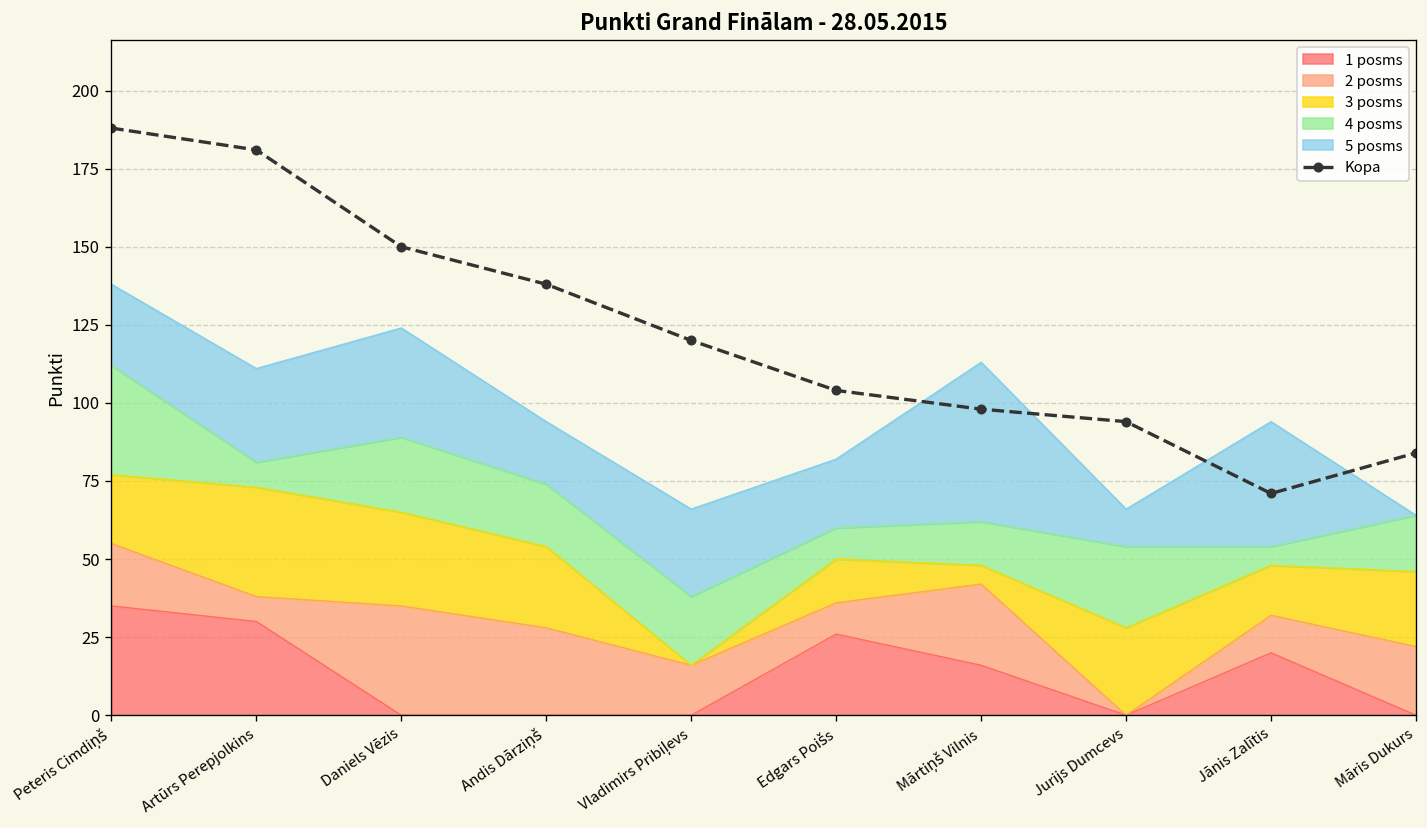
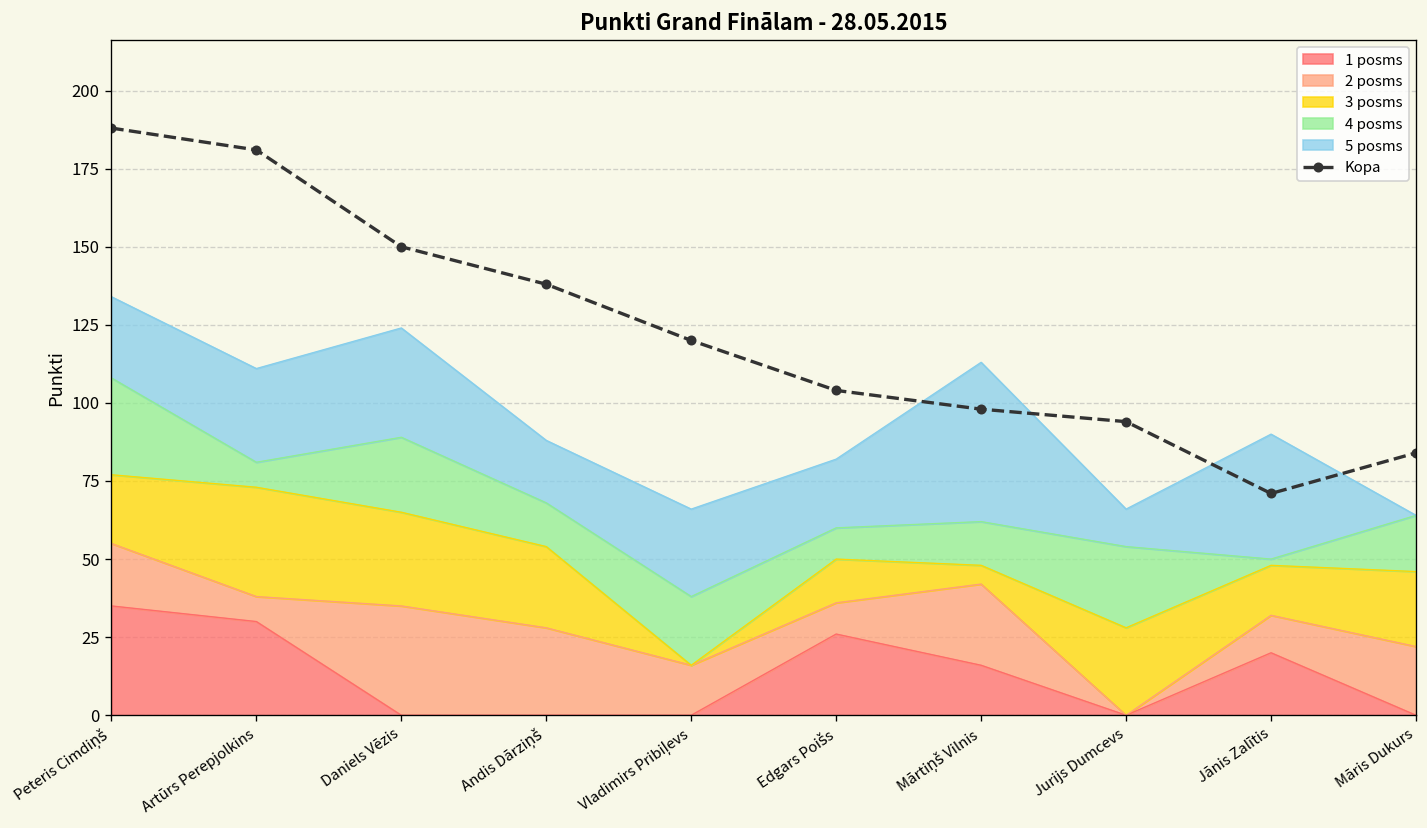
  {
    "3 posms": {
      "Peteris Cimdiņš": 22,
      "Artūrs Perepjolkins": 35,
      "Daniels Vēzis": 30,
      "Andis Dārziņš": 26,
      "Edgars Poišs": 14,
      "Mārtiņš Vilnis": 6,
      "Jurijs Dumcevs": 28,
      "Jānis Zalītis": 16,
      "Māris Dukurs": 24
    },
    "4 posms": {
-     "Peteris Cimdiņš": 35,
+     "Peteris Cimdiņš": 31,
      "Artūrs Perepjolkins": 8,
      "Daniels Vēzis": 24,
-     "Andis Dārziņš": 20,
+     "Andis Dārziņš": 14,
      "Vladimirs Pribiļevs": 22,
      "Edgars Poišs": 10,
      "Mārtiņš Vilnis": 14,
      "Jurijs Dumcevs": 26,
-     "Jānis Zalītis": 6
+     "Jānis Zalītis": 2
    },
    "5 posms": {
      "Peteris Cimdiņš": 26,
      "Artūrs Perepjolkins": 30,
      "Daniels Vēzis": 35,
      "Andis Dārziņš": 20,
      "Vladimirs Pribiļevs": 28,
      "Edgars Poišs": 22,
      "Mārtiņš Vilnis": 51,
      "Jurijs Dumcevs": 12,
      "Jānis Zalītis": 40
    },
    "Kopa": {
      "Peteris Cimdiņš": 188,
      "Artūrs Perepjolkins": 181,
      "Daniels Vēzis": 150,
      "Andis Dārziņš": 138,
      "Vladimirs Pribiļevs": 120,
      "Edgars Poišs": 104,
      "Mārtiņš Vilnis": 98,
      "Jurijs Dumcevs": 94,
      "Jānis Zalītis": 71,
      "Māris Dukurs": 84
    }
  }
